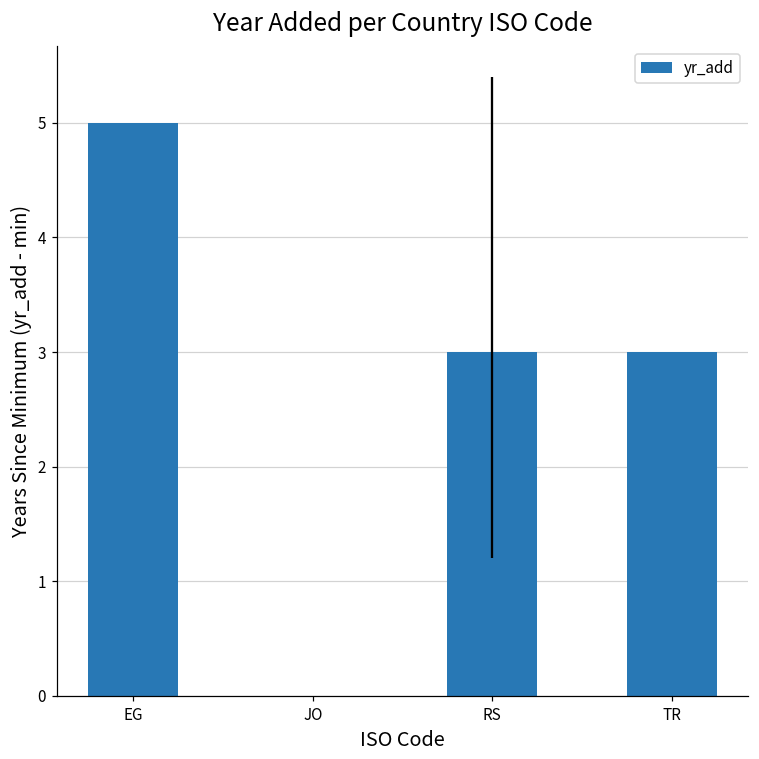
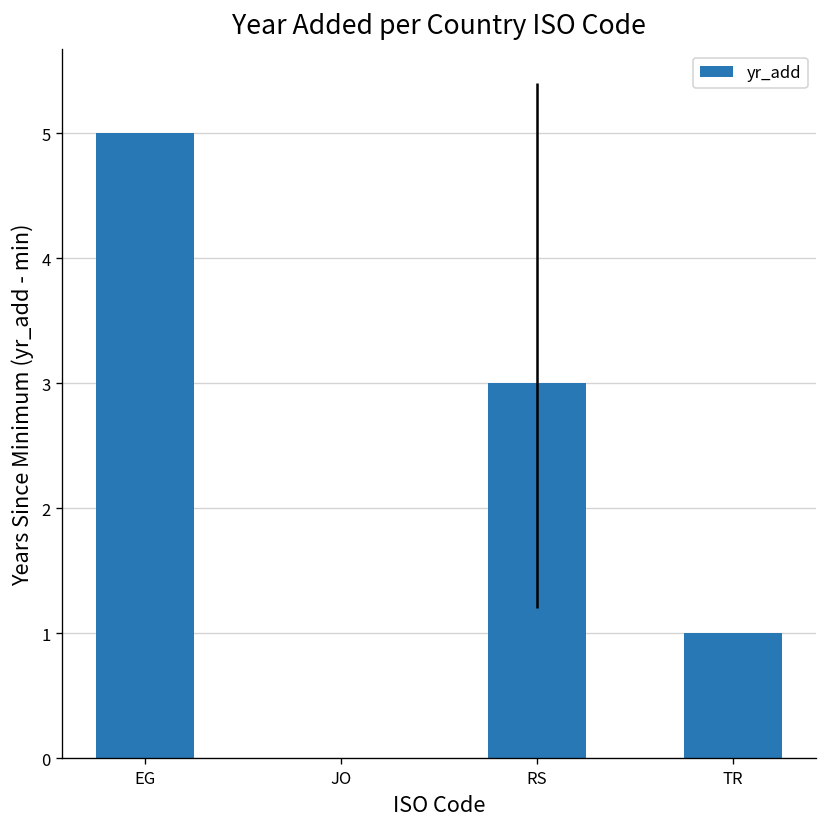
  {
    "EG": 5.00,
    "JO": 0.00,
    "RS": 3.00,
-   "TR": 3.00
+   "TR": 1.00
  }
